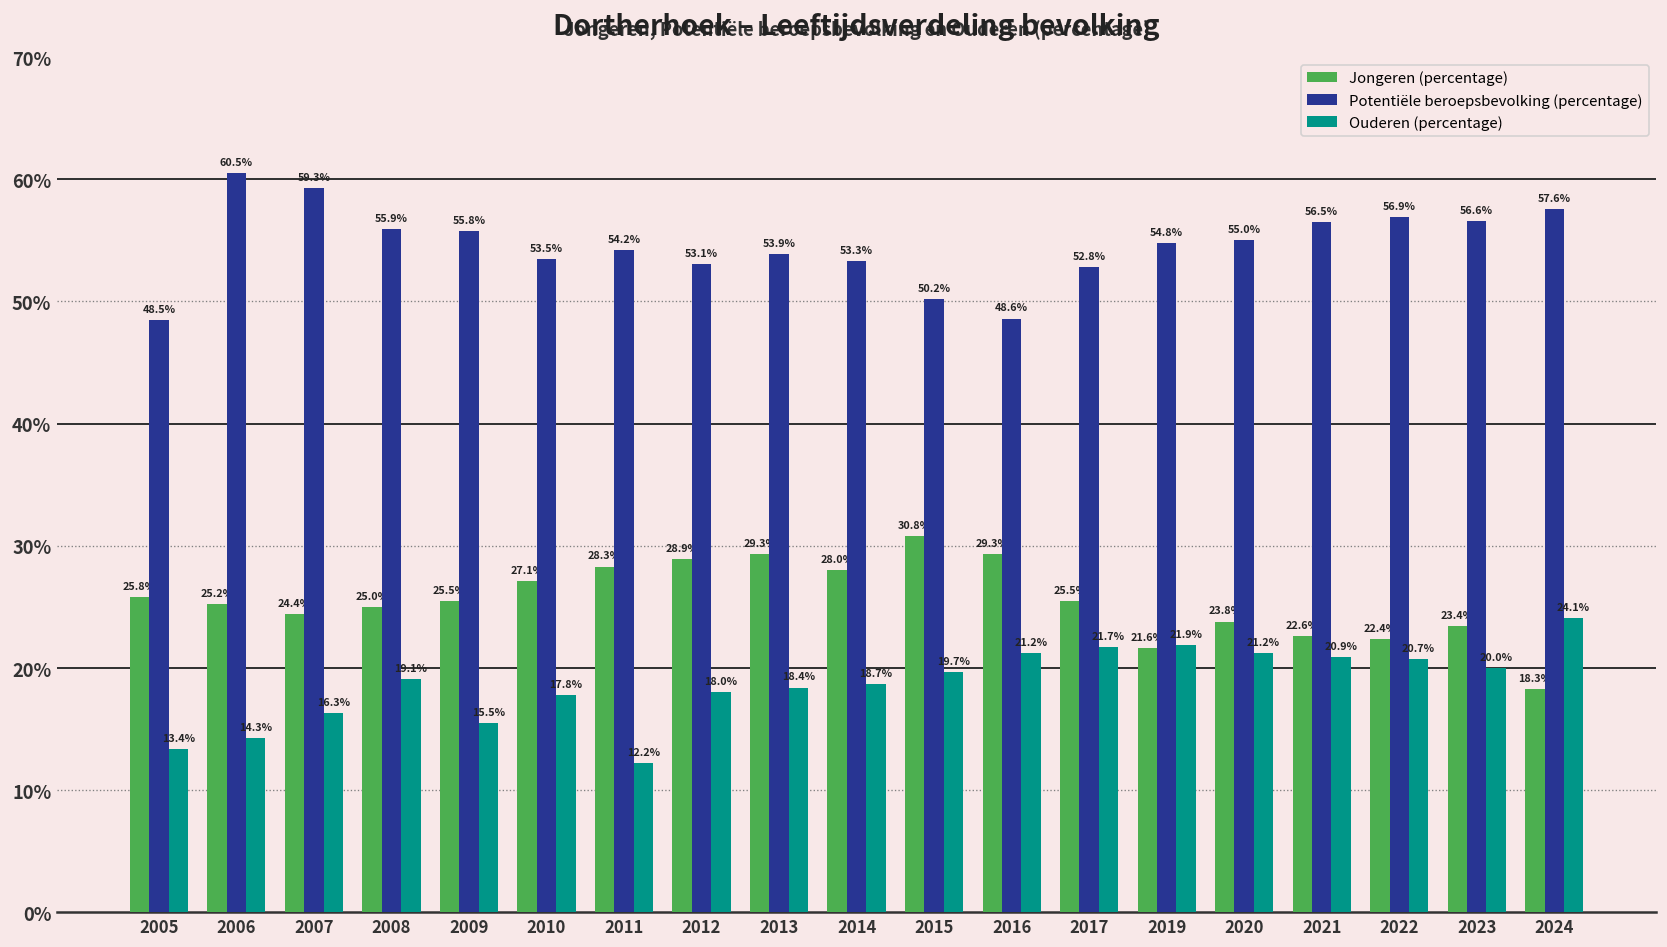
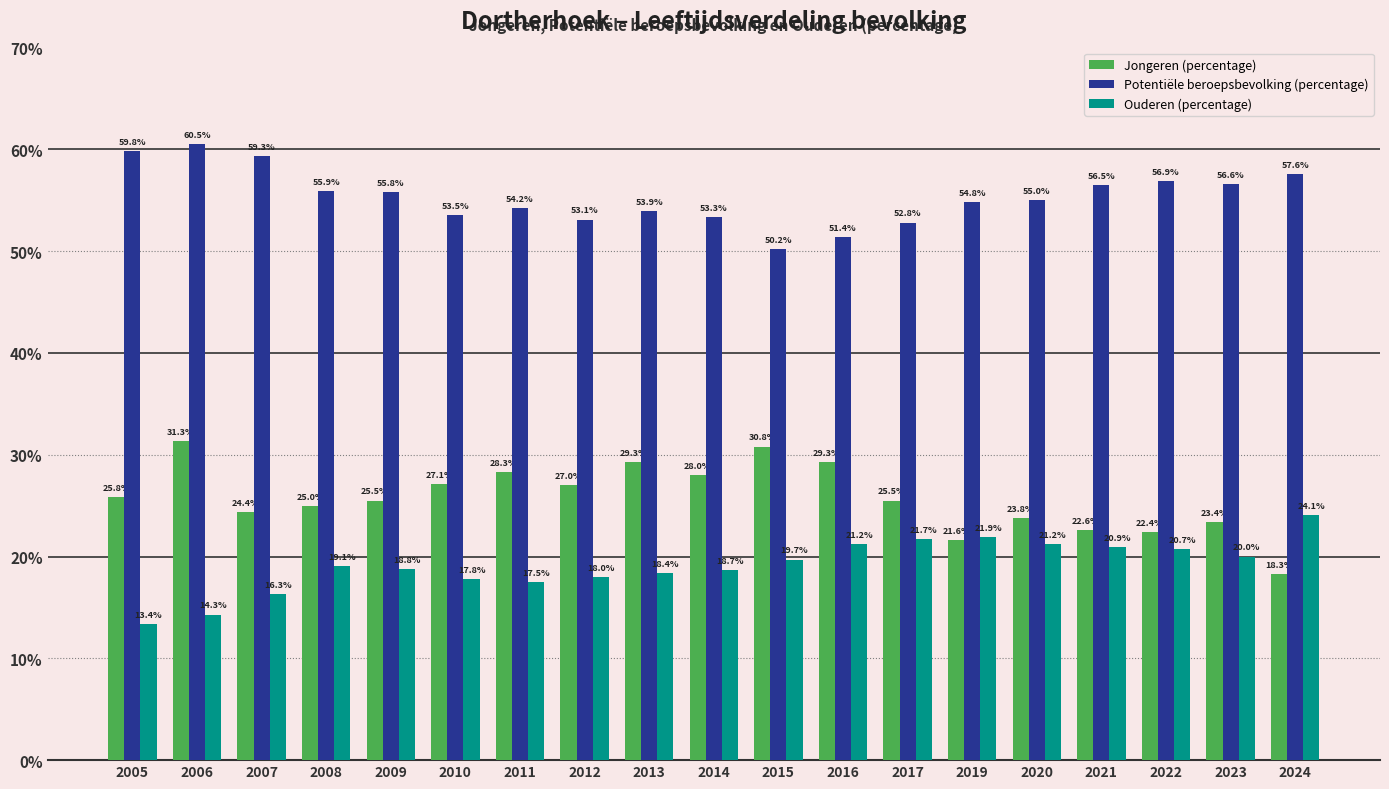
  {
    "Jongeren (percentage)": {
      "2005": "25.8%",
-     "2006": "25.2%",
+     "2006": "31.3%",
      "2007": "24.4%",
      "2008": "25.0%",
      "2009": "25.5%",
      "2010": "27.1%",
      "2011": "28.3%",
-     "2012": "28.9%",
+     "2012": "27.0%",
      "2013": "29.3%",
      "2014": "28.0%",
      "2015": "30.8%",
      "2016": "29.3%",
      "2017": "25.5%",
      "2019": "21.6%",
      "2020": "23.8%",
      "2021": "22.6%",
      "2022": "22.4%",
      "2023": "23.4%",
      "2024": "18.3%"
    },
    "Potentiële beroepsbevolking (percentage)": {
-     "2005": "48.5%",
+     "2005": "59.8%",
      "2006": "60.5%",
      "2007": "59.3%",
      "2008": "55.9%",
      "2009": "55.8%",
      "2010": "53.5%",
      "2011": "54.2%",
      "2012": "53.1%",
      "2013": "53.9%",
      "2014": "53.3%",
      "2015": "50.2%",
-     "2016": "48.6%",
+     "2016": "51.4%",
      "2017": "52.8%",
      "2019": "54.8%",
      "2020": "55.0%",
      "2021": "56.5%",
      "2022": "56.9%",
      "2023": "56.6%",
      "2024": "57.6%"
    },
    "Ouderen (percentage)": {
      "2005": "13.4%",
      "2006": "14.3%",
      "2007": "16.3%",
      "2008": "19.1%",
-     "2009": "15.5%",
+     "2009": "18.8%",
      "2010": "17.8%",
-     "2011": "12.2%",
+     "2011": "17.5%",
      "2012": "18.0%",
      "2013": "18.4%",
      "2014": "18.7%",
      "2015": "19.7%",
      "2016": "21.2%",
      "2017": "21.7%",
      "2019": "21.9%",
      "2020": "21.2%",
      "2021": "20.9%",
      "2022": "20.7%",
      "2023": "20.0%",
      "2024": "24.1%"
    }
  }
